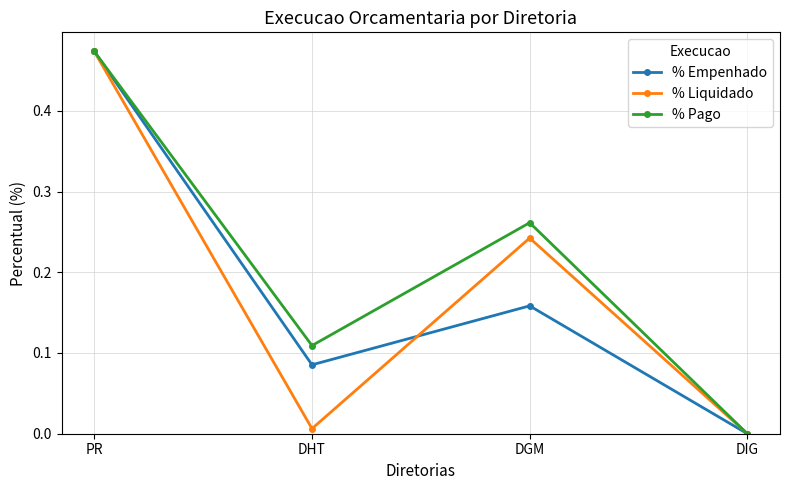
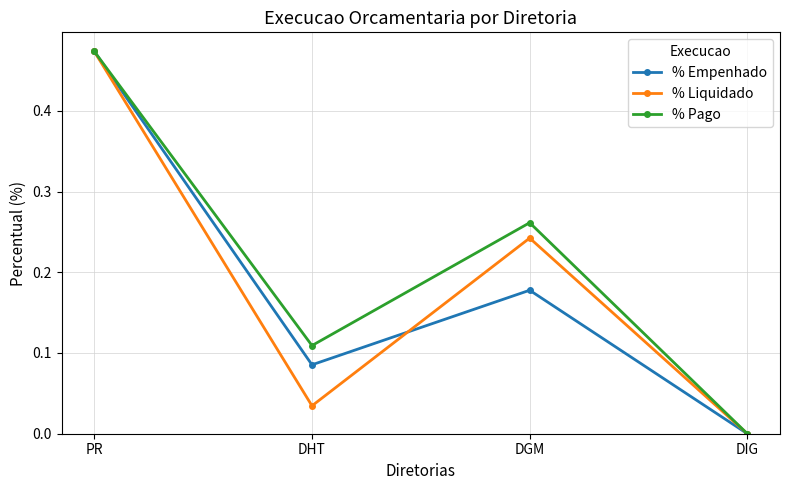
  {
    "% Empenhado": {
      "DHT": 0.09,
-     "DGM": 0.16
+     "DGM": 0.18
    },
    "% Liquidado": {
-     "DHT": 0.01,
+     "DHT": 0.03,
      "DGM": 0.24
    },
    "% Pago": {
      "DHT": 0.11,
      "DGM": 0.26
    }
  }
